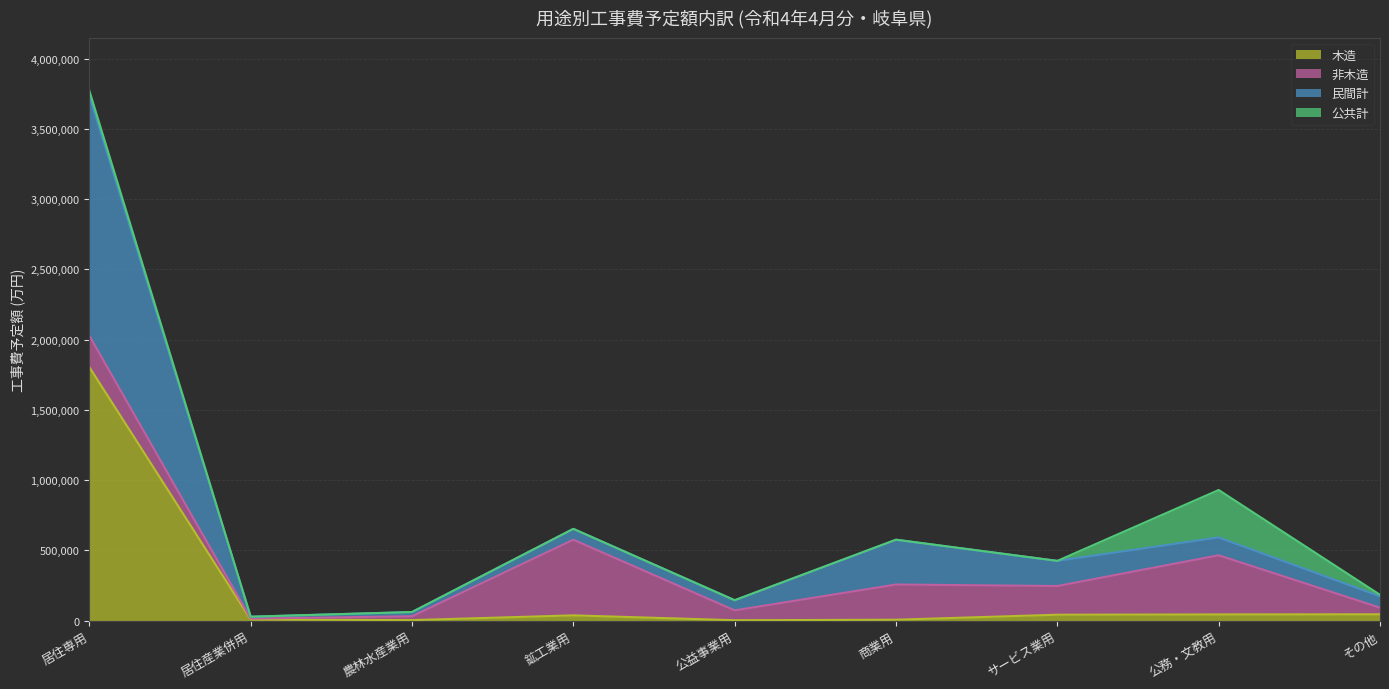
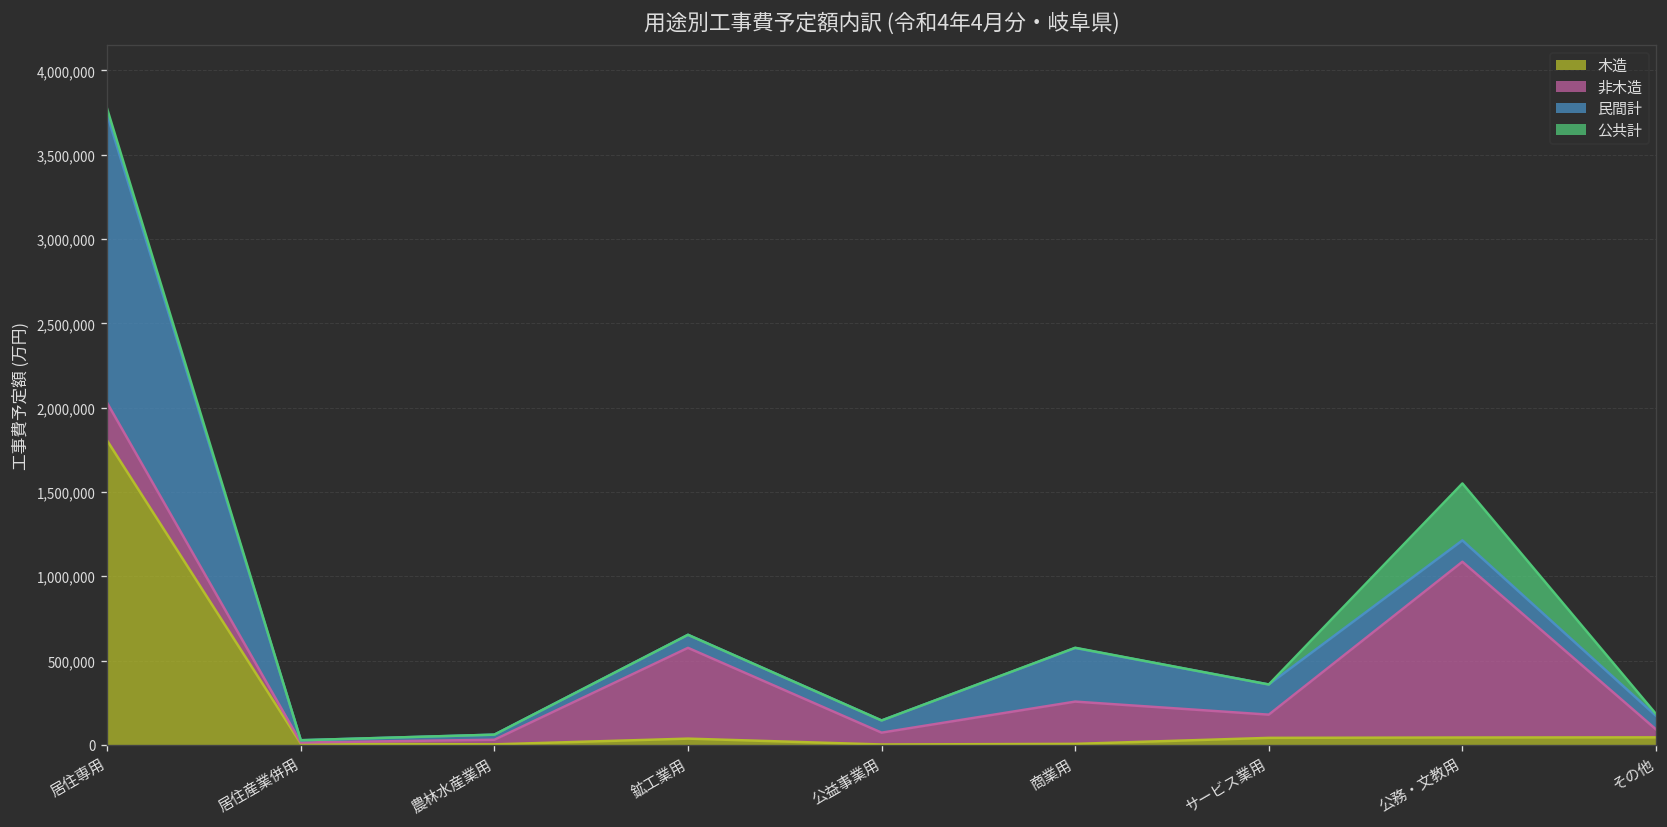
  {
    "木造": {
      "居住専用": "1,800,000",
      "農林水産業用": "0",
      "鉱工業用": "40,000",
      "公益事業用": "0",
      "商業用": "10,000",
      "サービス業用": "40,000",
      "公務・文教用": "40,000",
      "その他": "40,000"
    },
    "非木造": {
      "居住専用": "220,000",
      "農林水産業用": "30,000",
      "鉱工業用": "540,000",
      "公益事業用": "70,000",
      "商業用": "250,000",
-     "サービス業用": "200,000",
-     "公務・文教用": "420,000",
+     "サービス業用": "140,000",
+     "公務・文教用": "1,040,000",
      "その他": "50,000"
    },
    "民間計": {
      "居住専用": "1,710,000",
      "公務・文教用": "130,000"
    },
    "公共計": {
      "居住専用": "40,000",
      "公務・文教用": "340,000"
    }
  }
